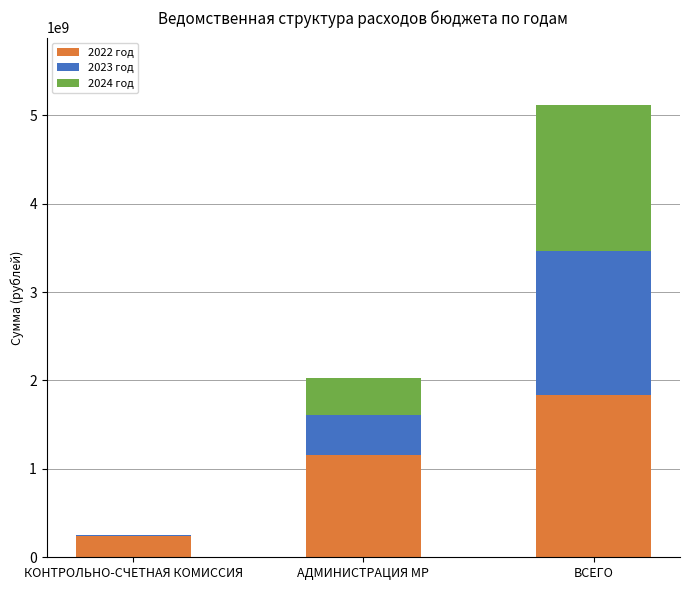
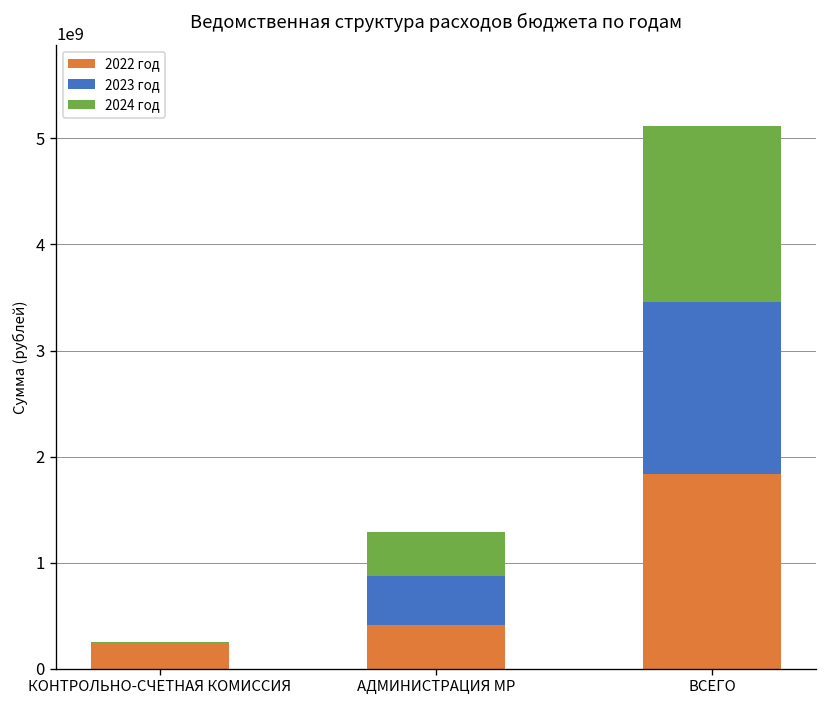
  {
    "2022 год": {
      "КОНТРОЛЬНО-СЧЕТНАЯ КОМИССИЯ": 200000000,
-     "АДМИНИСТРАЦИЯ МР": 1200000000,
+     "АДМИНИСТРАЦИЯ МР": 400000000,
      "ВСЕГО": 1800000000
    },
    "2023 год": {
      "АДМИНИСТРАЦИЯ МР": 500000000,
      "ВСЕГО": 1600000000
    },
    "2024 год": {
      "АДМИНИСТРАЦИЯ МР": 400000000,
      "ВСЕГО": 1700000000
    }
  }
